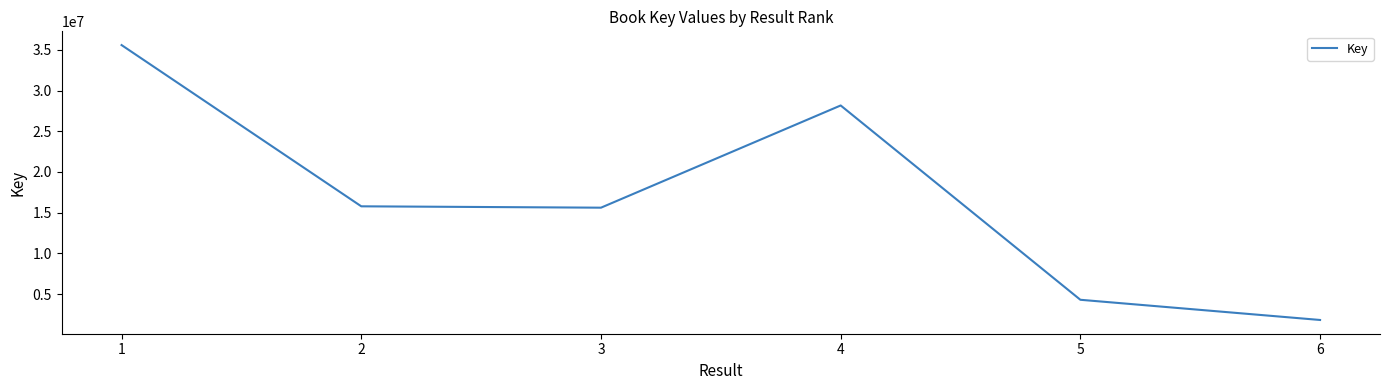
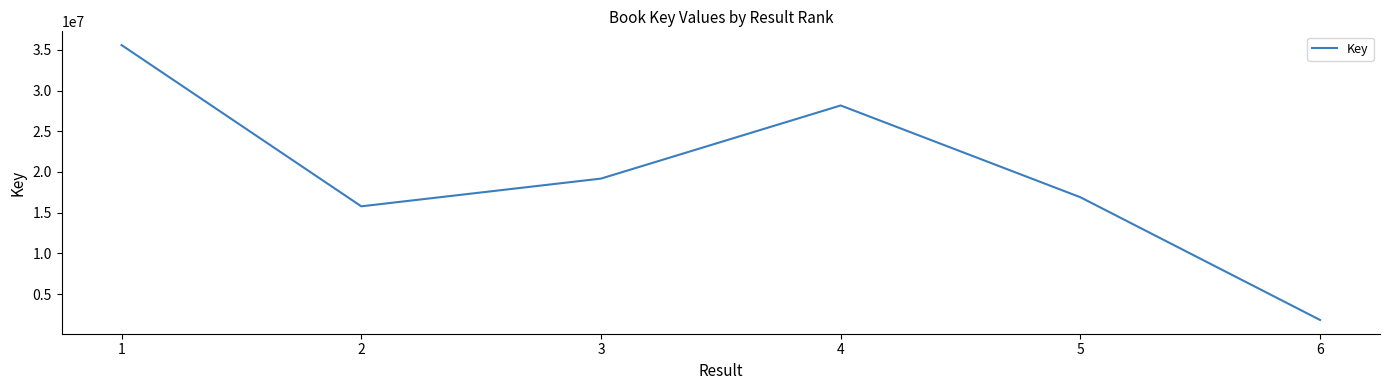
  {
    "1": 36000000,
    "2": 16000000,
-   "3": 16000000,
+   "3": 19000000,
    "4": 28000000,
-   "5": 4000000,
+   "5": 17000000,
    "6": 2000000
  }
